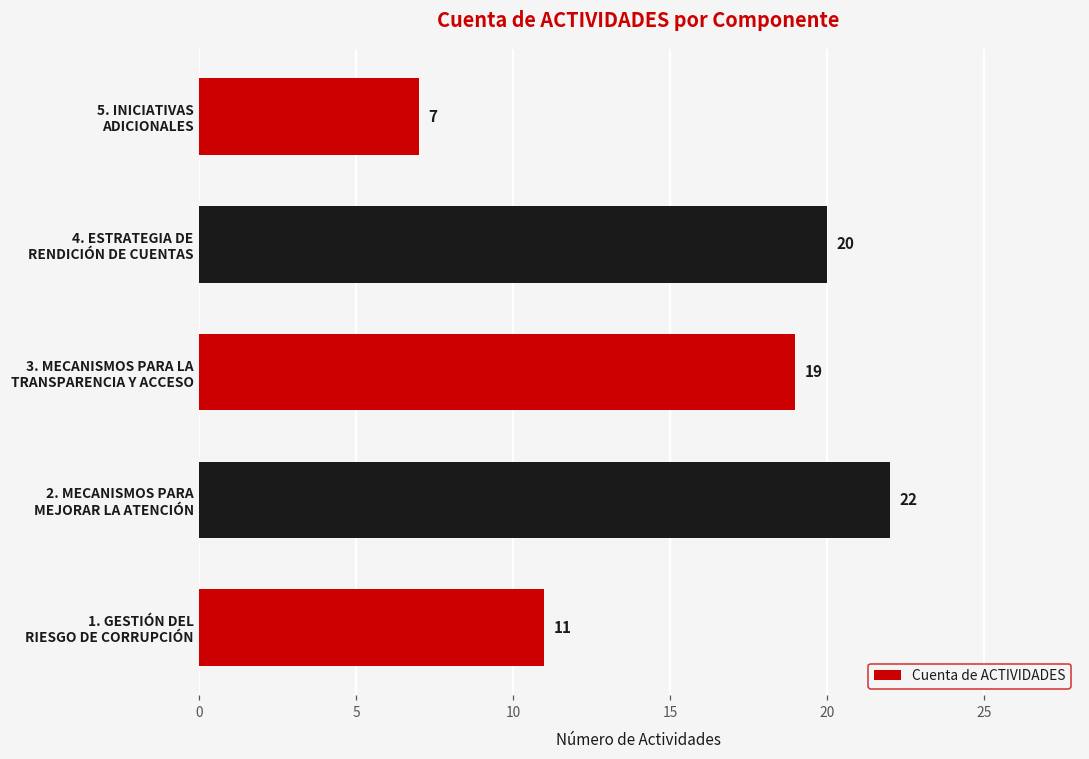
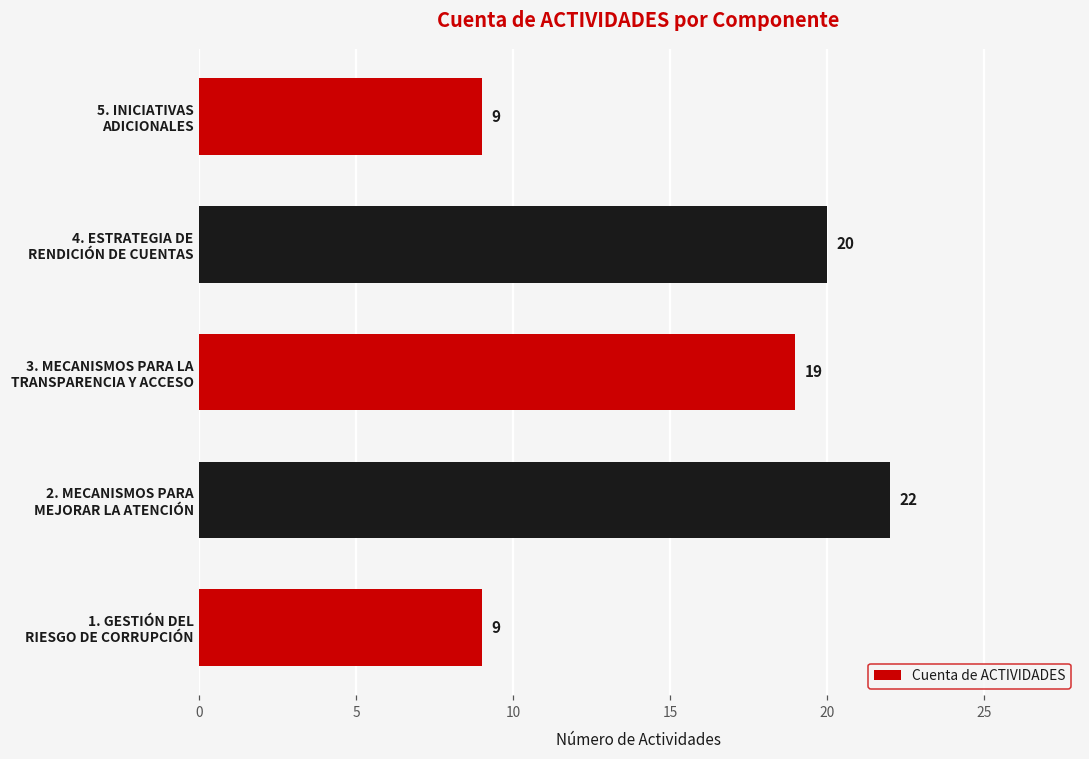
  {
-   "5. INICIATIVAS ADICIONALES": 7,
+   "5. INICIATIVAS ADICIONALES": 9,
    "4. ESTRATEGIA DE RENDICIÓN DE CUENTAS": 20,
    "3. MECANISMOS PARA LA TRANSPARENCIA Y ACCESO": 19,
    "2. MECANISMOS PARA MEJORAR LA ATENCIÓN": 22,
-   "1. GESTIÓN DEL RIESGO DE CORRUPCIÓN": 11
+   "1. GESTIÓN DEL RIESGO DE CORRUPCIÓN": 9
  }
